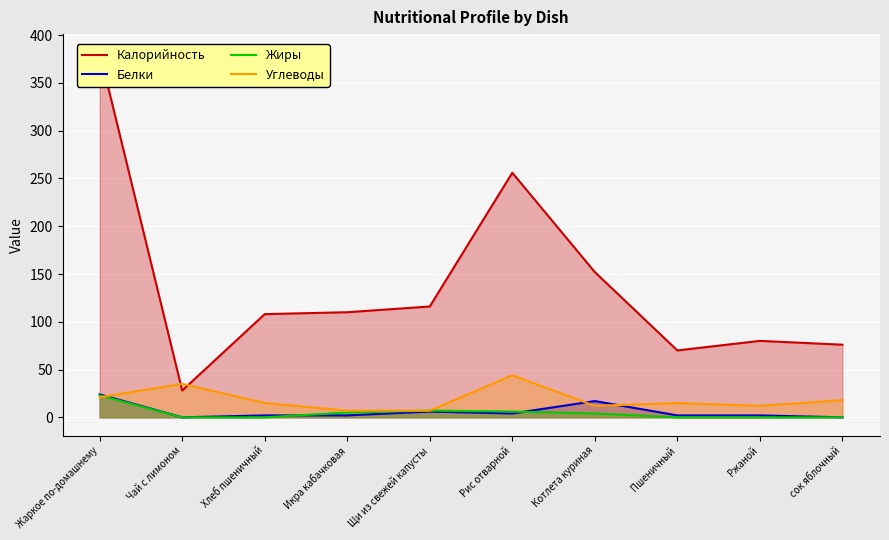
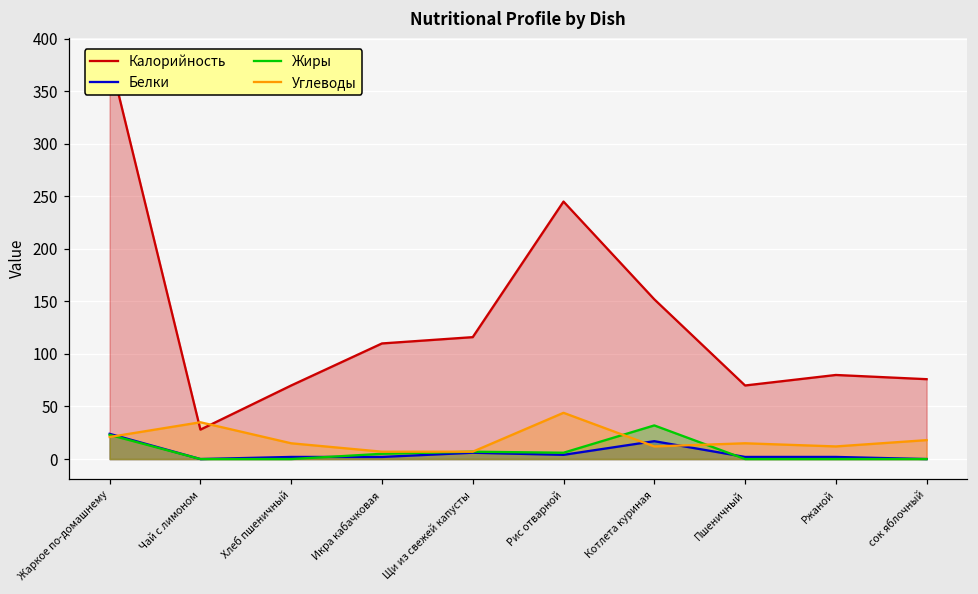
  {
    "Калорийность": {
      "Чай с лимоном": 30,
-     "Хлеб пшеничный": 110,
+     "Хлеб пшеничный": 70,
      "Икра кабачковая": 110,
      "Щи из свежей капусты": 120,
-     "Рис отварной": 260,
+     "Рис отварной": 250,
      "Котлета куриная": 150,
      "Пшеничный": 70,
      "Ржаной": 80,
      "сок яблочный": 80
    },
    "Белки": {
      "Икра кабачковая": 0,
      "Котлета куриная": 20
    },
    "Жиры": {
-     "Котлета куриная": 0
+     "Котлета куриная": 30
    },
    "Углеводы": {
      "Чай с лимоном": 40,
      "Хлеб пшеничный": 20,
      "Рис отварной": 40,
      "Котлета куриная": 10,
      "Пшеничный": 20,
      "Ржаной": 10,
      "сок яблочный": 20
    }
  }
